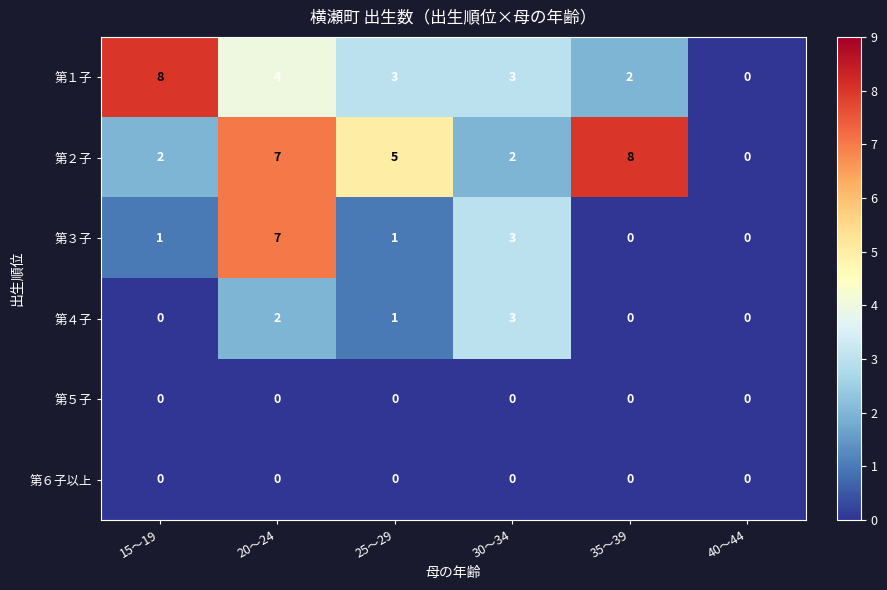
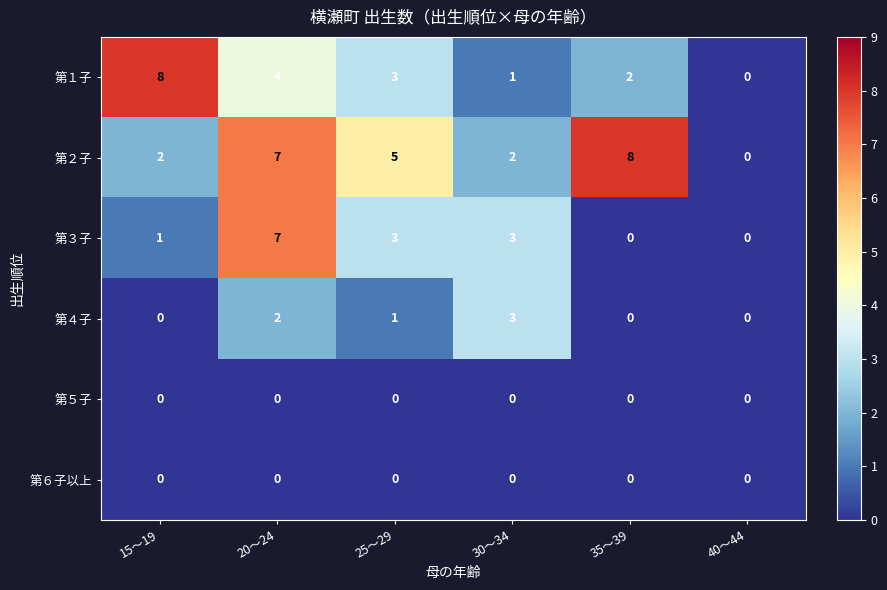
  {
    "第１子": {
      "15～19": 8,
      "25～29": 3,
-     "30～34": 3,
+     "30～34": 1,
      "35～39": 2,
      "40～44": 0
    },
    "第２子": {
      "15～19": 2,
      "20～24": 7,
      "25～29": 5,
      "30～34": 2,
      "35～39": 8,
      "40～44": 0
    },
    "第３子": {
      "15～19": 1,
      "20～24": 7,
-     "25～29": 1,
+     "25～29": 3,
      "30～34": 3,
      "35～39": 0,
      "40～44": 0
    },
    "第４子": {
      "15～19": 0,
      "20～24": 2,
      "25～29": 1,
      "30～34": 3,
      "35～39": 0,
      "40～44": 0
    },
    "第５子": {
      "15～19": 0,
      "20～24": 0,
      "25～29": 0,
      "30～34": 0,
      "35～39": 0,
      "40～44": 0
    },
    "第６子以上": {
      "15～19": 0,
      "20～24": 0,
      "25～29": 0,
      "30～34": 0,
      "35～39": 0,
      "40～44": 0
    }
  }
